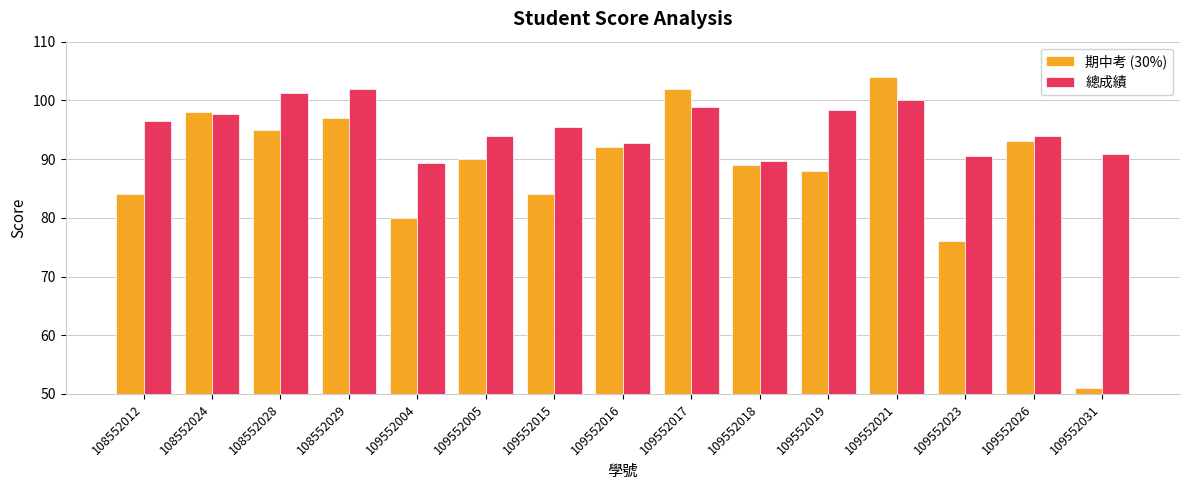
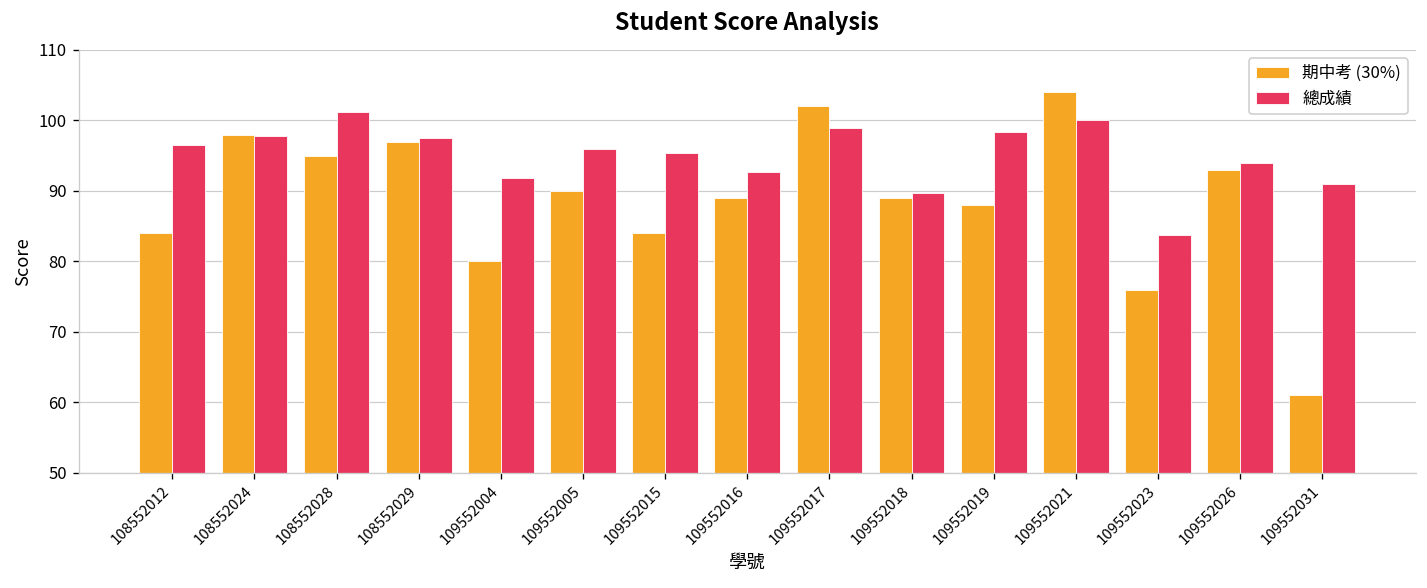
  {
    "期中考 (30%)": {
      "108552012": 84,
      "108552024": 98,
      "108552028": 95,
      "108552029": 97,
      "109552004": 80,
      "109552005": 90,
      "109552015": 84,
-     "109552016": 92,
+     "109552016": 89,
      "109552017": 102,
      "109552018": 89,
      "109552019": 88,
      "109552021": 104,
      "109552023": 76,
      "109552026": 93,
-     "109552031": 51
+     "109552031": 61
    },
    "總成績": {
      "108552012": 97,
      "108552024": 98,
      "108552028": 101,
-     "108552029": 102,
-     "109552004": 89,
-     "109552005": 94,
+     "108552029": 97,
+     "109552004": 92,
+     "109552005": 96,
      "109552015": 95,
      "109552016": 93,
      "109552017": 99,
      "109552018": 90,
      "109552019": 98,
      "109552021": 100,
-     "109552023": 91,
+     "109552023": 84,
      "109552026": 94,
      "109552031": 91
    }
  }
